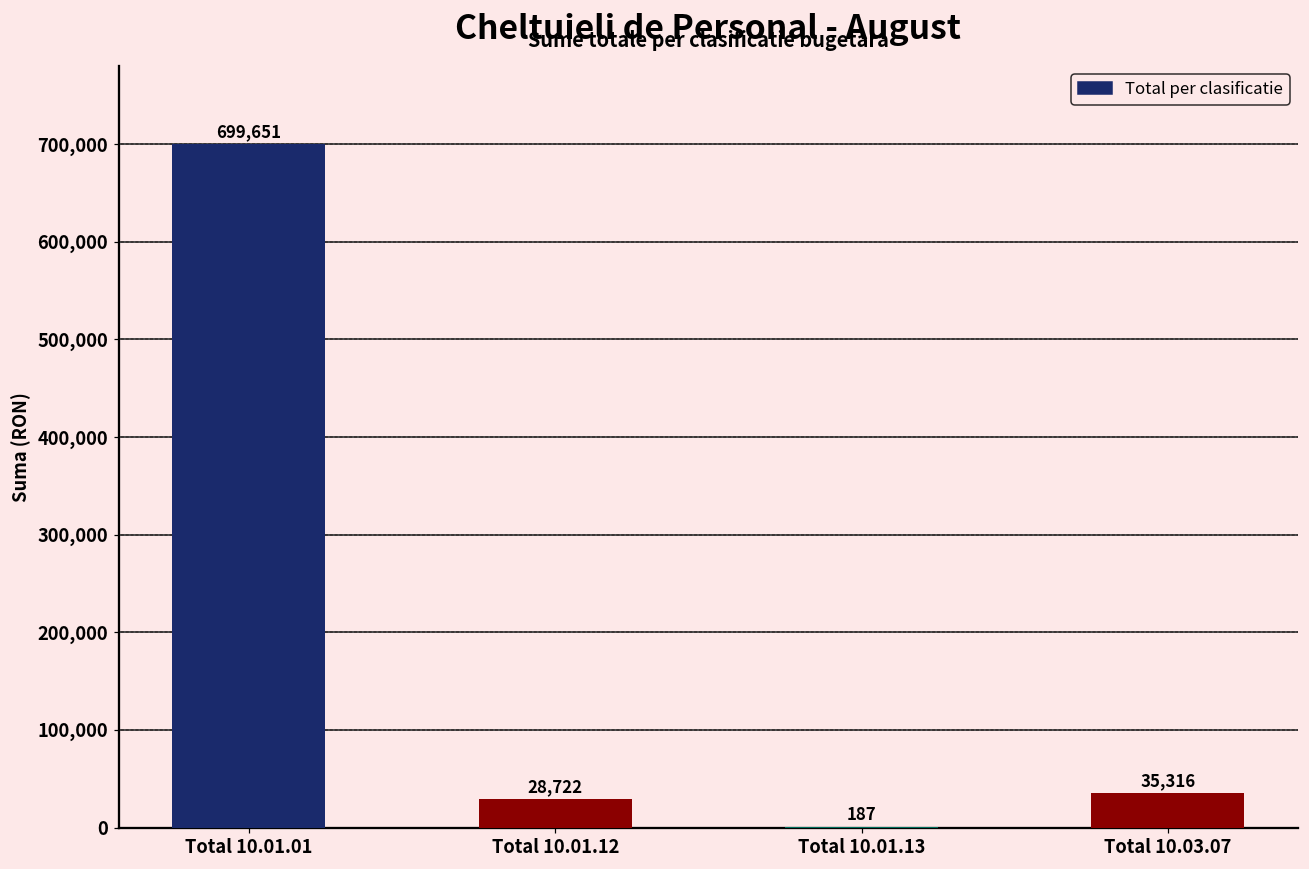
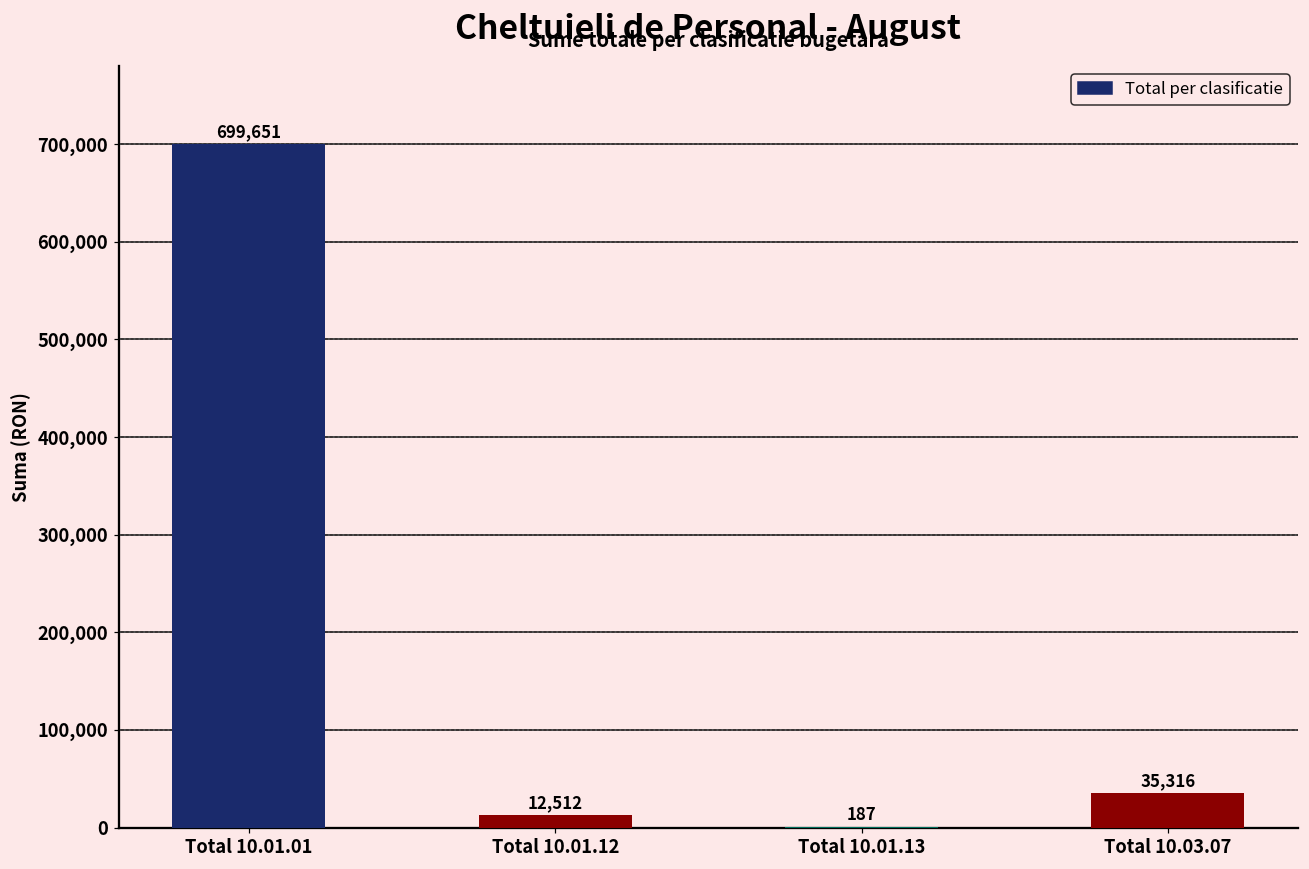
  {
    "Total 10.01.01": "699,651",
-   "Total 10.01.12": "28,722",
+   "Total 10.01.12": "12,512",
    "Total 10.01.13": "187",
    "Total 10.03.07": "35,316"
  }
